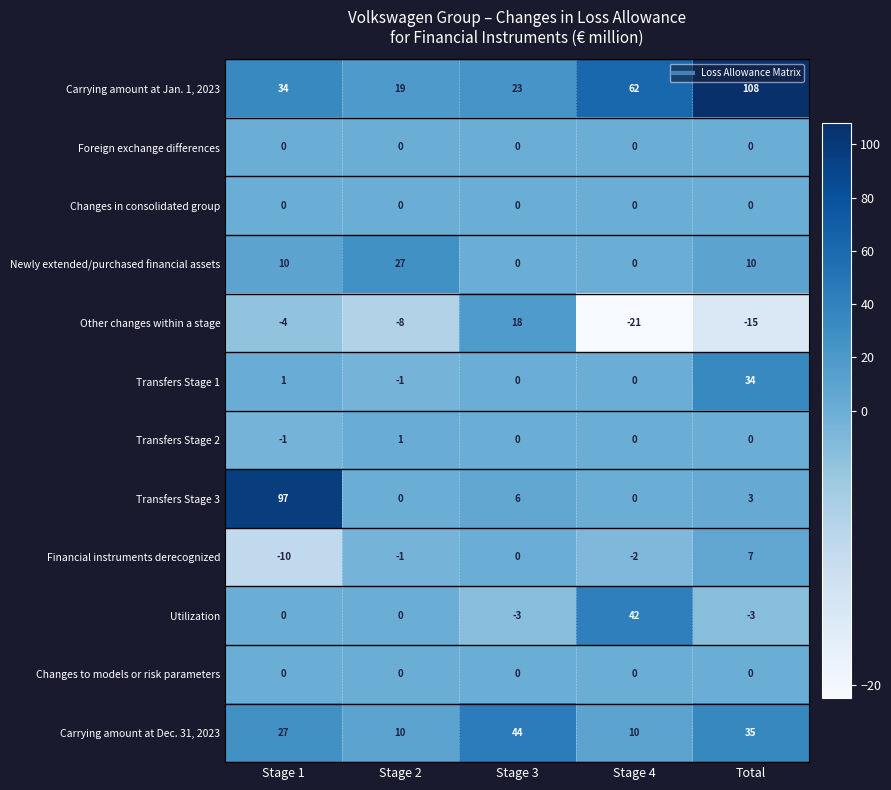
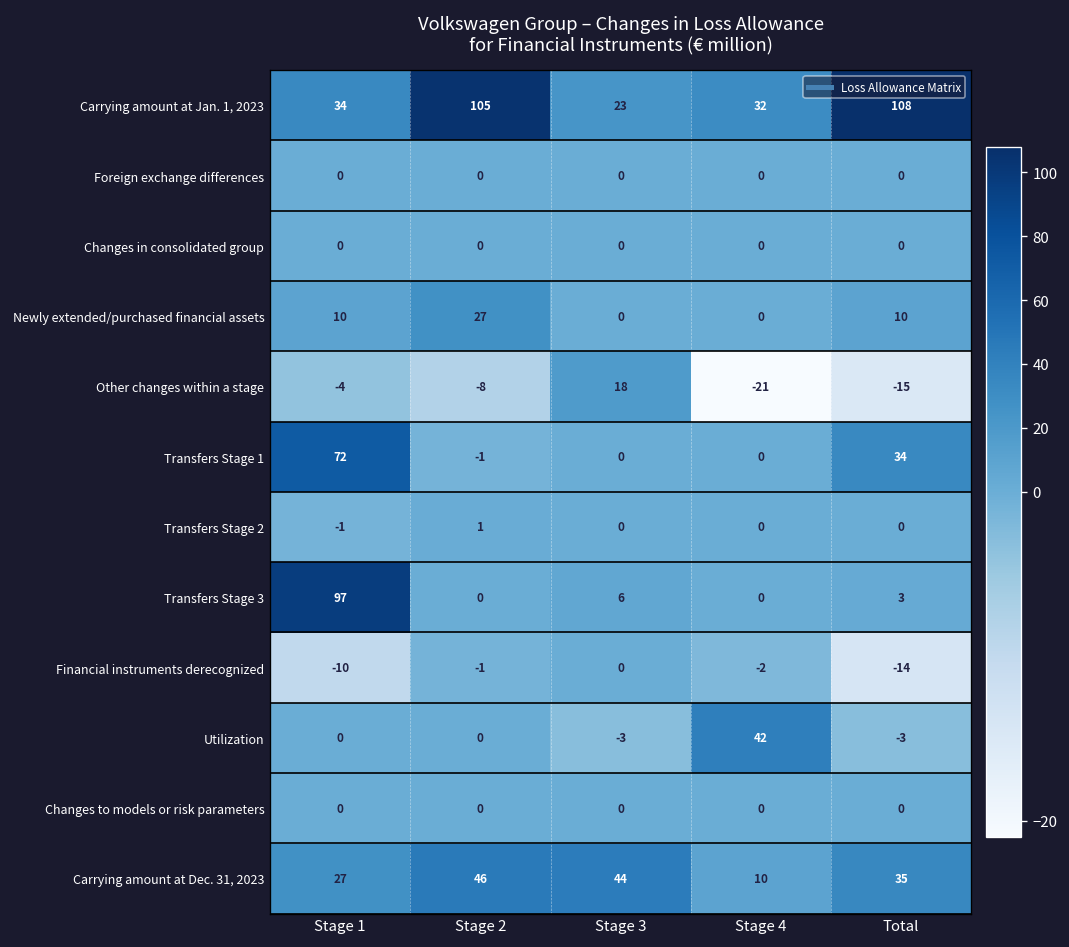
  {
    "Carrying amount at Jan. 1, 2023": {
      "Stage 1": 34,
-     "Stage 2": 19,
+     "Stage 2": 105,
      "Stage 3": 23,
-     "Stage 4": 62,
+     "Stage 4": 32,
      "Total": 108
    },
    "Foreign exchange differences": {
      "Stage 1": 0,
      "Stage 2": 0,
      "Stage 3": 0,
      "Stage 4": 0,
      "Total": 0
    },
    "Changes in consolidated group": {
      "Stage 1": 0,
      "Stage 2": 0,
      "Stage 3": 0,
      "Stage 4": 0,
      "Total": 0
    },
    "Newly extended/purchased financial assets": {
      "Stage 1": 10,
      "Stage 2": 27,
      "Stage 3": 0,
      "Stage 4": 0,
      "Total": 10
    },
    "Other changes within a stage": {
      "Stage 1": -4,
      "Stage 2": -8,
      "Stage 3": 18,
      "Stage 4": -21,
      "Total": -15
    },
    "Transfers Stage 1": {
-     "Stage 1": 1,
+     "Stage 1": 72,
      "Stage 2": -1,
      "Stage 3": 0,
      "Stage 4": 0,
      "Total": 34
    },
    "Transfers Stage 2": {
      "Stage 1": -1,
      "Stage 2": 1,
      "Stage 3": 0,
      "Stage 4": 0,
      "Total": 0
    },
    "Transfers Stage 3": {
      "Stage 1": 97,
      "Stage 2": 0,
      "Stage 3": 6,
      "Stage 4": 0,
      "Total": 3
    },
    "Financial instruments derecognized": {
      "Stage 1": -10,
      "Stage 2": -1,
      "Stage 3": 0,
      "Stage 4": -2,
-     "Total": 7
+     "Total": -14
    },
    "Utilization": {
      "Stage 1": 0,
      "Stage 2": 0,
      "Stage 3": -3,
      "Stage 4": 42,
      "Total": -3
    },
    "Changes to models or risk parameters": {
      "Stage 1": 0,
      "Stage 2": 0,
      "Stage 3": 0,
      "Stage 4": 0,
      "Total": 0
    },
    "Carrying amount at Dec. 31, 2023": {
      "Stage 1": 27,
-     "Stage 2": 10,
+     "Stage 2": 46,
      "Stage 3": 44,
      "Stage 4": 10,
      "Total": 35
    }
  }
